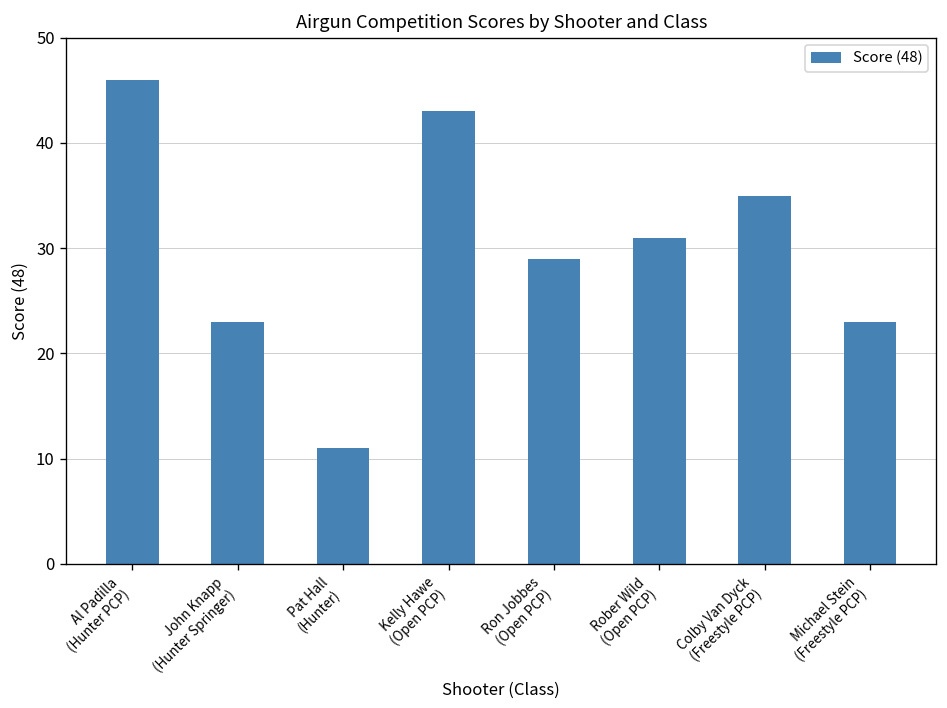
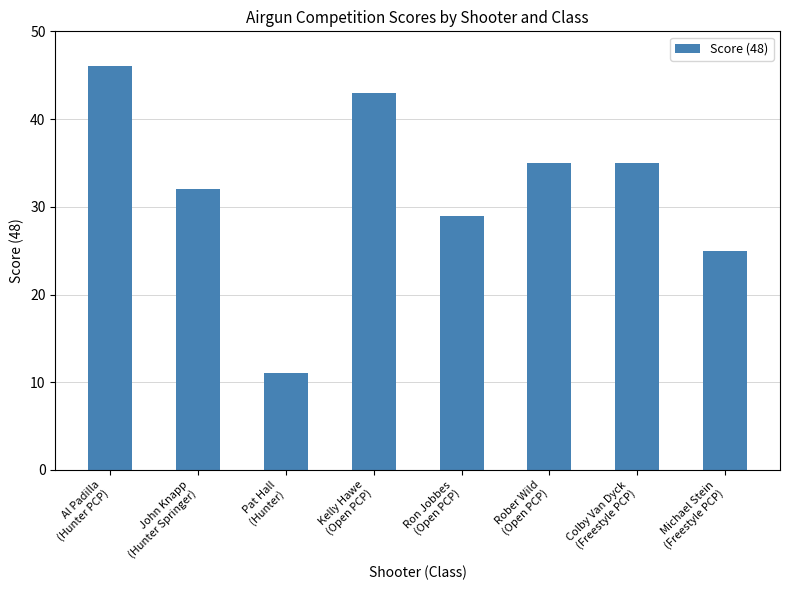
  {
    "Al Padilla (Hunter PCP)": 46,
-   "John Knapp (Hunter Springer)": 23,
+   "John Knapp (Hunter Springer)": 32,
    "Pat Hall (Hunter)": 11,
    "Kelly Hawe (Open PCP)": 43,
    "Ron Jobbes (Open PCP)": 29,
-   "Rober Wild (Open PCP)": 31,
+   "Rober Wild (Open PCP)": 35,
    "Colby Van Dyck (Freestyle PCP)": 35,
-   "Michael Stein (Freestyle PCP)": 23
+   "Michael Stein (Freestyle PCP)": 25
  }
